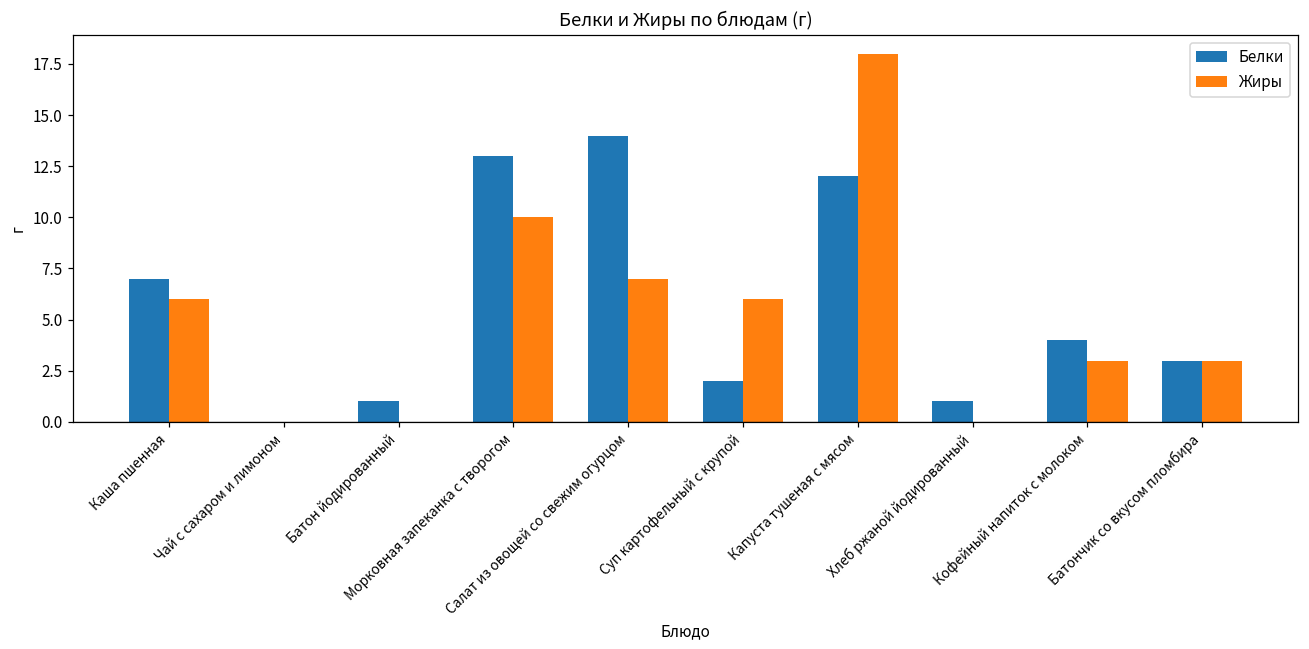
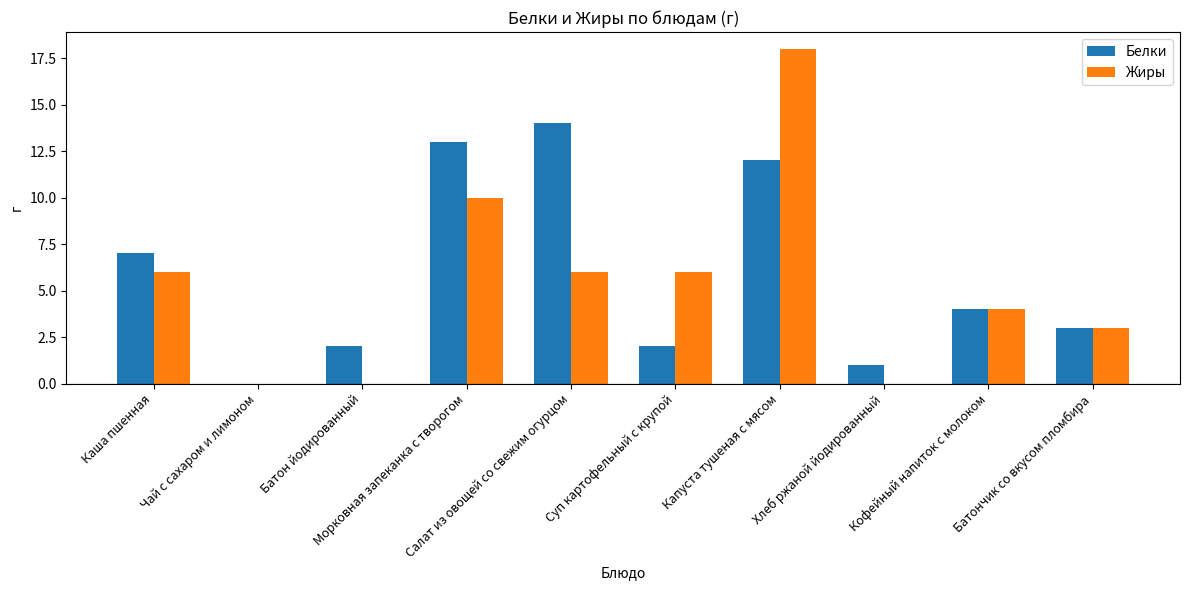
  {
    "Белки": {
      "Каша пшенная": 7,
      "Чай с сахаром и лимоном": 0,
-     "Батон йодированный": 1,
+     "Батон йодированный": 2,
      "Морковная запеканка с творогом": 13,
      "Салат из овощей со свежим огурцом": 14,
      "Суп картофельный с крупой": 2,
      "Капуста тушеная с мясом": 12,
      "Хлеб ржаной йодированный": 1,
      "Кофейный напиток с молоком": 4,
      "Батончик со вкусом пломбира": 3
    },
    "Жиры": {
      "Каша пшенная": 6,
      "Чай с сахаром и лимоном": 0,
      "Батон йодированный": 0,
      "Морковная запеканка с творогом": 10,
-     "Салат из овощей со свежим огурцом": 7,
+     "Салат из овощей со свежим огурцом": 6,
      "Суп картофельный с крупой": 6,
      "Капуста тушеная с мясом": 18,
      "Хлеб ржаной йодированный": 0,
-     "Кофейный напиток с молоком": 3,
+     "Кофейный напиток с молоком": 4,
      "Батончик со вкусом пломбира": 3
    }
  }
